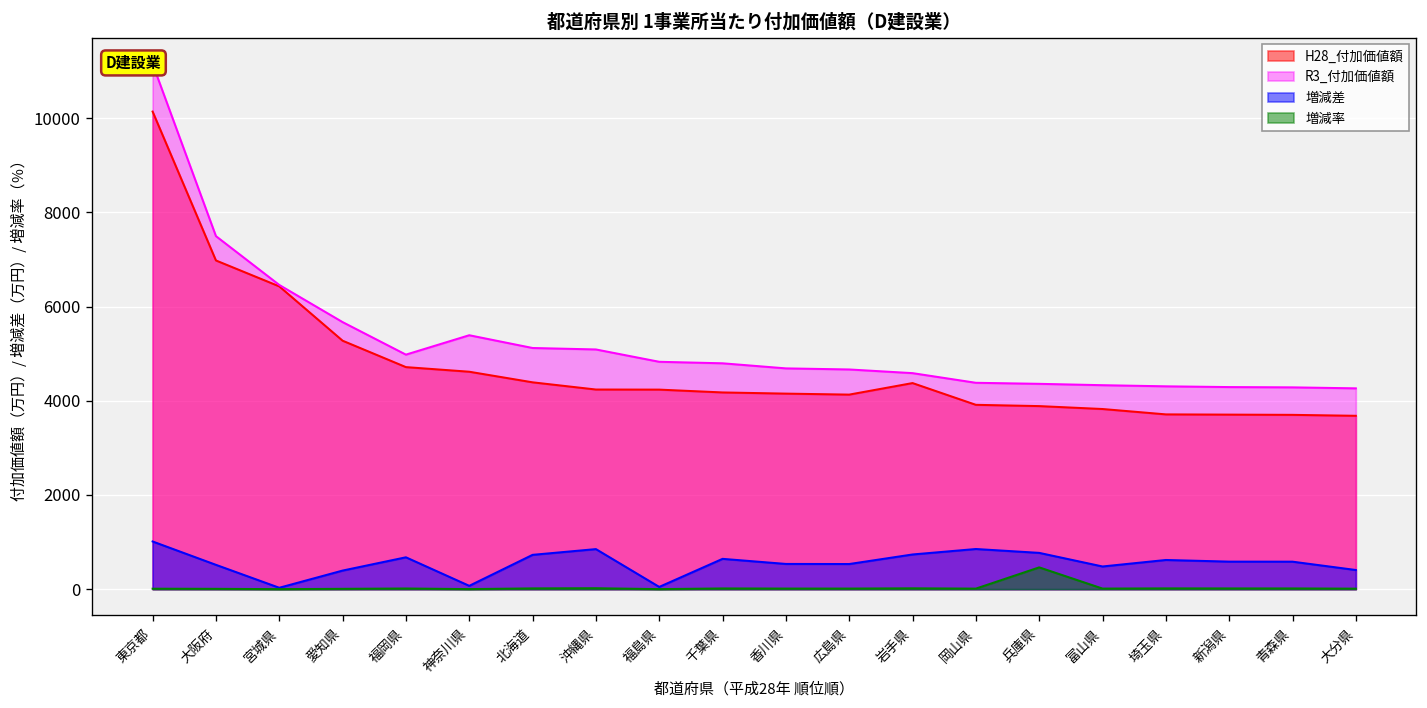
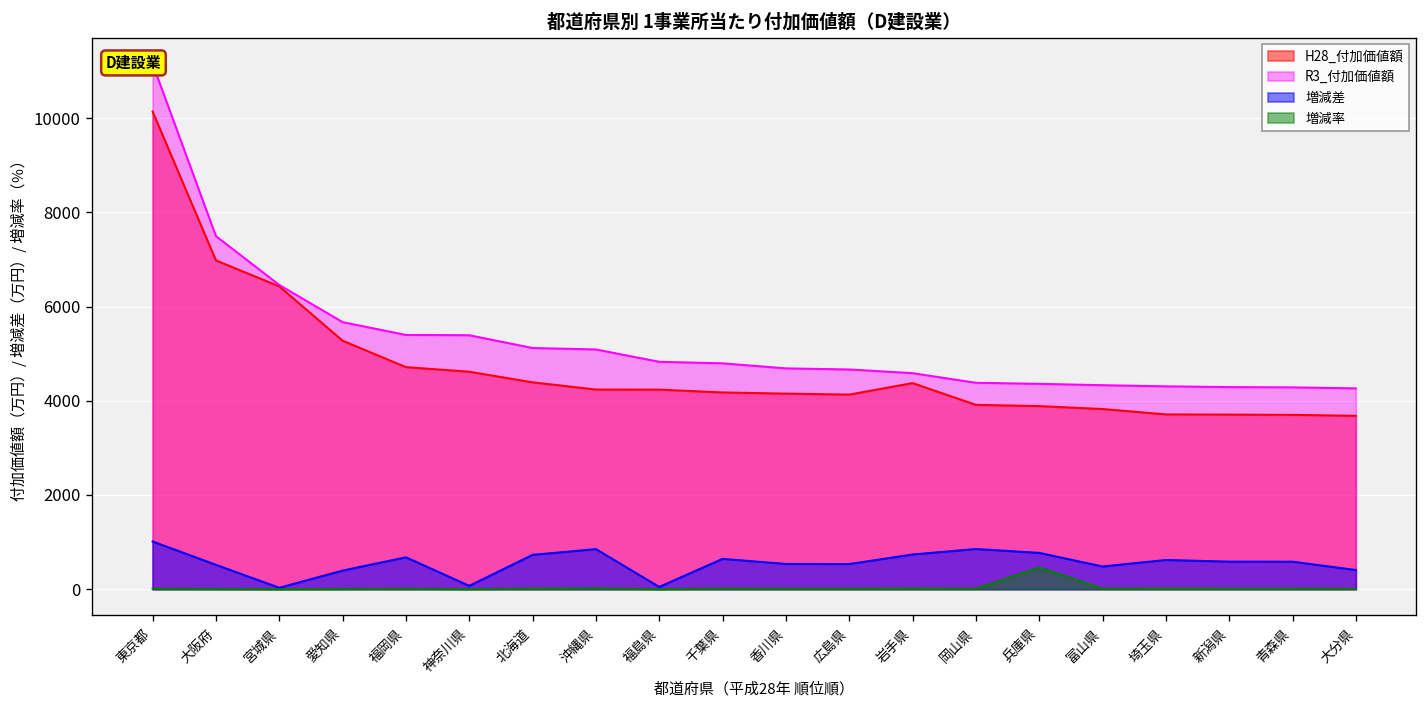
  {
    "H28_付加価値額": {
      "東京都": 10100,
      "大阪府": 7000,
      "愛知県": 5300,
      "福岡県": 4700,
      "神奈川県": 4600,
      "北海道": 4400,
      "沖縄県": 4200,
      "福島県": 4200,
      "千葉県": 4200,
      "香川県": 4200,
      "広島県": 4100,
      "岩手県": 4400,
      "岡山県": 3900,
      "兵庫県": 3900,
      "富山県": 3800,
      "埼玉県": 3700,
      "新潟県": 3700,
      "青森県": 3700,
      "大分県": 3700
    },
    "R3_付加価値額": {
      "大阪府": 7500,
      "愛知県": 5700,
-     "福岡県": 5000,
+     "福岡県": 5400,
      "神奈川県": 5400,
      "北海道": 5100,
      "沖縄県": 5100,
      "福島県": 4800,
      "千葉県": 4800,
      "香川県": 4700,
      "広島県": 4700,
      "岩手県": 4600,
      "岡山県": 4400,
      "兵庫県": 4400,
      "富山県": 4300,
      "埼玉県": 4300,
      "新潟県": 4300,
      "青森県": 4300,
      "大分県": 4300
    },
    "増減差": {
      "東京都": 1000,
      "大阪府": 500,
      "愛知県": 400,
      "福岡県": 700,
      "神奈川県": 100,
      "北海道": 700,
      "沖縄県": 900,
      "千葉県": 600,
      "香川県": 500,
      "広島県": 500,
      "岩手県": 700,
      "岡山県": 900,
      "兵庫県": 800,
      "富山県": 500,
      "埼玉県": 600,
      "新潟県": 600,
      "青森県": 600,
      "大分県": 400
    },
    "増減率": {
      "東京都": 0,
      "大阪府": 0,
      "愛知県": 0,
      "福岡県": 0,
      "神奈川県": 0,
      "北海道": 0,
      "沖縄県": 0,
      "千葉県": 0,
      "香川県": 0,
      "広島県": 0,
      "岩手県": 0,
      "岡山県": 0,
      "兵庫県": 500,
      "富山県": 0,
      "埼玉県": 0,
      "新潟県": 0,
      "青森県": 0,
      "大分県": 0
    }
  }
